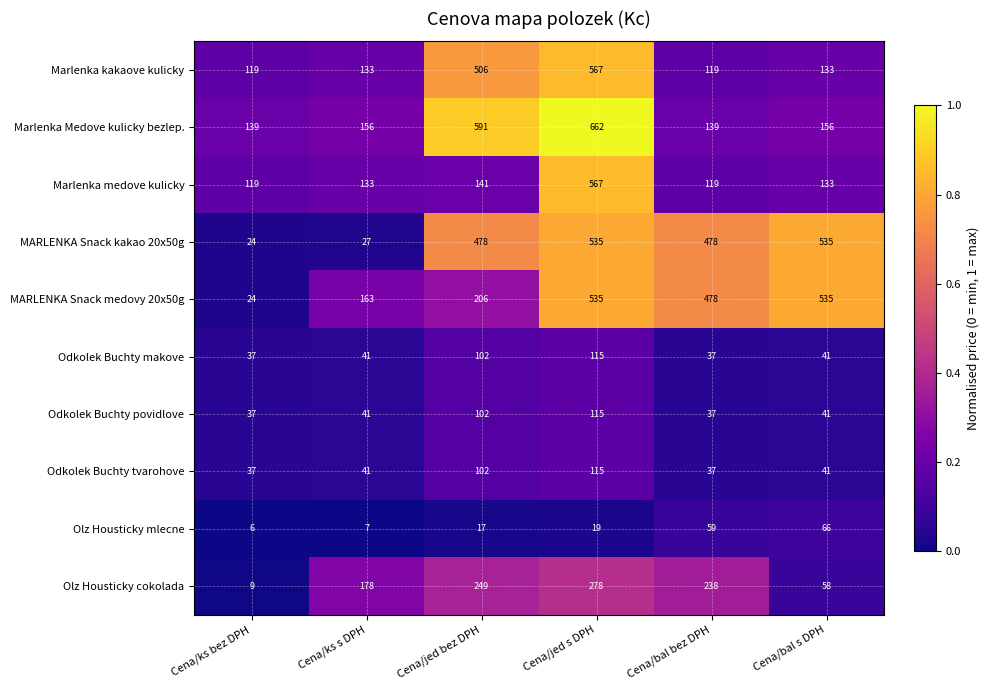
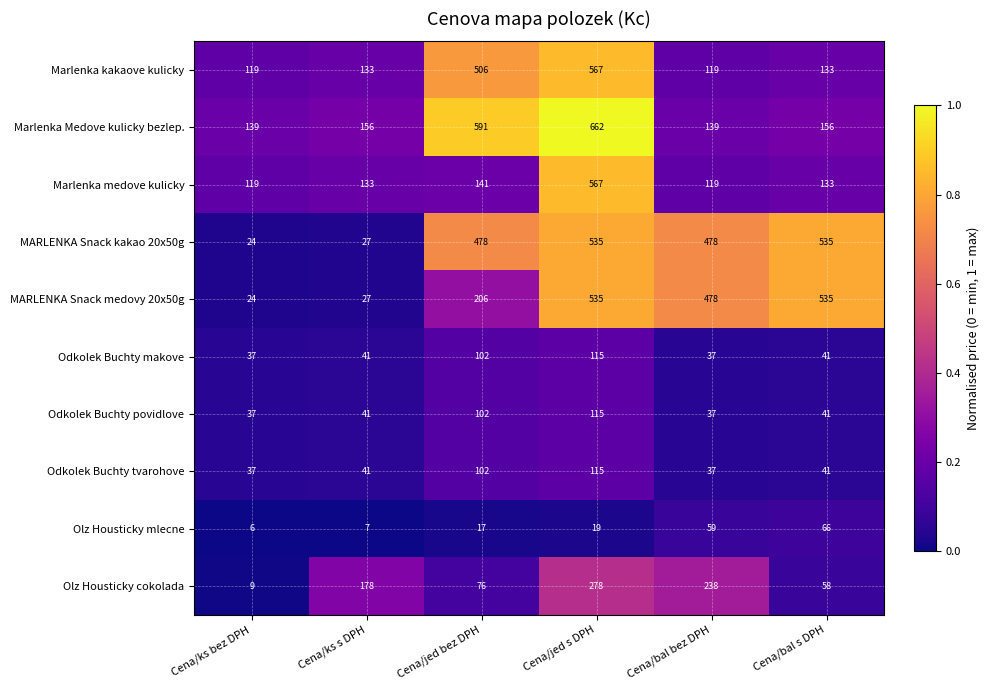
  {
    "Marlenka kakaove kulicky": {
      "Cena/ks bez DPH": 119,
      "Cena/ks s DPH": 133,
      "Cena/jed bez DPH": 506,
      "Cena/jed s DPH": 567,
      "Cena/bal bez DPH": 119,
      "Cena/bal s DPH": 133
    },
    "Marlenka Medove kulicky bezlep.": {
      "Cena/ks bez DPH": 139,
      "Cena/ks s DPH": 156,
      "Cena/jed bez DPH": 591,
      "Cena/jed s DPH": 662,
      "Cena/bal bez DPH": 139,
      "Cena/bal s DPH": 156
    },
    "Marlenka medove kulicky": {
      "Cena/ks bez DPH": 119,
      "Cena/ks s DPH": 133,
      "Cena/jed bez DPH": 141,
      "Cena/jed s DPH": 567,
      "Cena/bal bez DPH": 119,
      "Cena/bal s DPH": 133
    },
    "MARLENKA Snack kakao 20x50g": {
      "Cena/ks bez DPH": 24,
      "Cena/ks s DPH": 27,
      "Cena/jed bez DPH": 478,
      "Cena/jed s DPH": 535,
      "Cena/bal bez DPH": 478,
      "Cena/bal s DPH": 535
    },
    "MARLENKA Snack medovy 20x50g": {
      "Cena/ks bez DPH": 24,
-     "Cena/ks s DPH": 163,
+     "Cena/ks s DPH": 27,
      "Cena/jed bez DPH": 206,
      "Cena/jed s DPH": 535,
      "Cena/bal bez DPH": 478,
      "Cena/bal s DPH": 535
    },
    "Odkolek Buchty makove": {
      "Cena/ks bez DPH": 37,
      "Cena/ks s DPH": 41,
      "Cena/jed bez DPH": 102,
      "Cena/jed s DPH": 115,
      "Cena/bal bez DPH": 37,
      "Cena/bal s DPH": 41
    },
    "Odkolek Buchty povidlove": {
      "Cena/ks bez DPH": 37,
      "Cena/ks s DPH": 41,
      "Cena/jed bez DPH": 102,
      "Cena/jed s DPH": 115,
      "Cena/bal bez DPH": 37,
      "Cena/bal s DPH": 41
    },
    "Odkolek Buchty tvarohove": {
      "Cena/ks bez DPH": 37,
      "Cena/ks s DPH": 41,
      "Cena/jed bez DPH": 102,
      "Cena/jed s DPH": 115,
      "Cena/bal bez DPH": 37,
      "Cena/bal s DPH": 41
    },
    "Olz Housticky mlecne": {
      "Cena/ks bez DPH": 6,
      "Cena/ks s DPH": 7,
      "Cena/jed bez DPH": 17,
      "Cena/jed s DPH": 19,
      "Cena/bal bez DPH": 59,
      "Cena/bal s DPH": 66
    },
    "Olz Housticky cokolada": {
      "Cena/ks bez DPH": 9,
      "Cena/ks s DPH": 178,
-     "Cena/jed bez DPH": 249,
+     "Cena/jed bez DPH": 76,
      "Cena/jed s DPH": 278,
      "Cena/bal bez DPH": 238,
      "Cena/bal s DPH": 58
    }
  }
